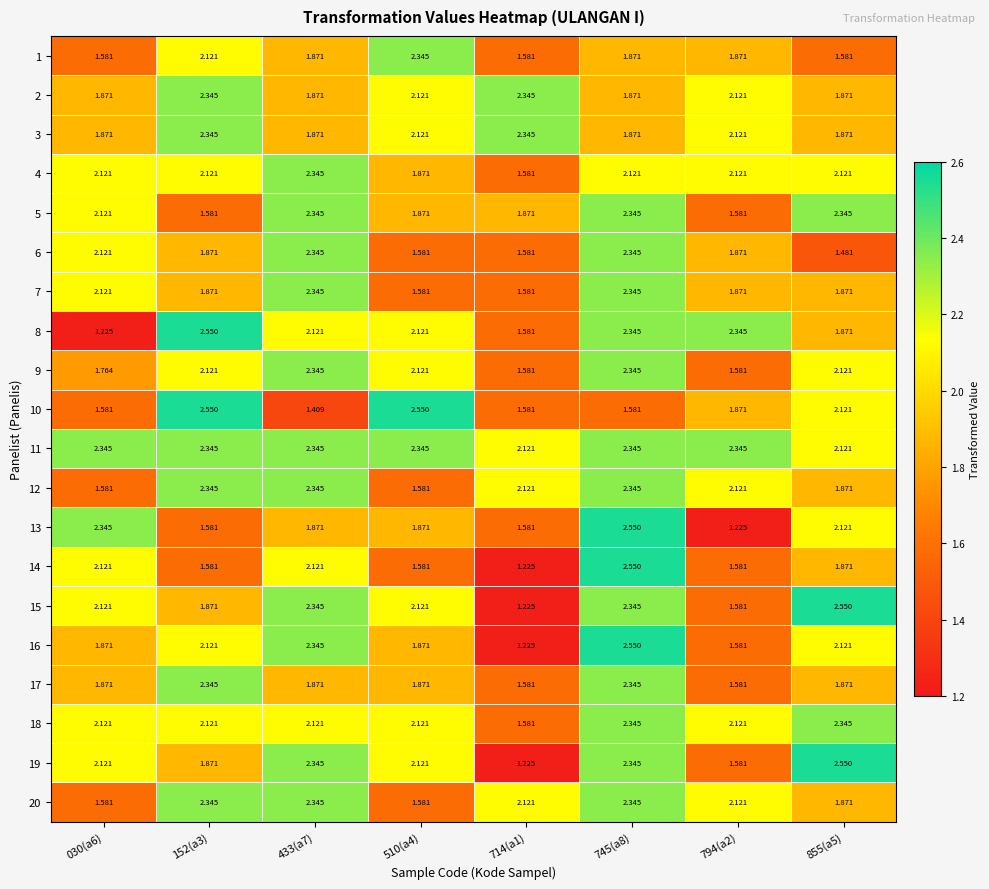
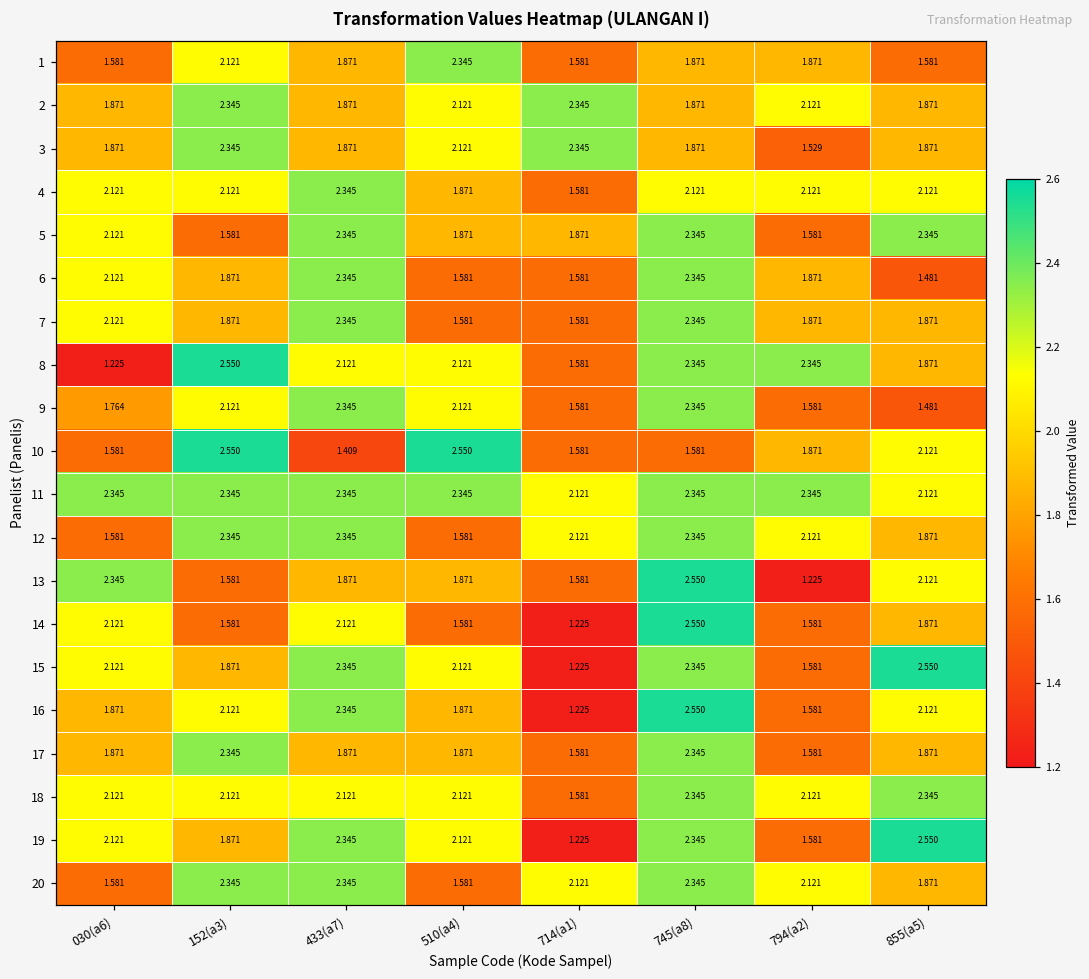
  {
    "1": {
      "030(a6)": 1.581,
      "152(a3)": 2.121,
      "433(a7)": 1.871,
      "510(a4)": 2.345,
      "714(a1)": 1.581,
      "745(a8)": 1.871,
      "794(a2)": 1.871,
      "855(a5)": 1.581
    },
    "2": {
      "030(a6)": 1.871,
      "152(a3)": 2.345,
      "433(a7)": 1.871,
      "510(a4)": 2.121,
      "714(a1)": 2.345,
      "745(a8)": 1.871,
      "794(a2)": 2.121,
      "855(a5)": 1.871
    },
    "3": {
      "030(a6)": 1.871,
      "152(a3)": 2.345,
      "433(a7)": 1.871,
      "510(a4)": 2.121,
      "714(a1)": 2.345,
      "745(a8)": 1.871,
-     "794(a2)": 2.121,
+     "794(a2)": 1.529,
      "855(a5)": 1.871
    },
    "4": {
      "030(a6)": 2.121,
      "152(a3)": 2.121,
      "433(a7)": 2.345,
      "510(a4)": 1.871,
      "714(a1)": 1.581,
      "745(a8)": 2.121,
      "794(a2)": 2.121,
      "855(a5)": 2.121
    },
    "5": {
      "030(a6)": 2.121,
      "152(a3)": 1.581,
      "433(a7)": 2.345,
      "510(a4)": 1.871,
      "714(a1)": 1.871,
      "745(a8)": 2.345,
      "794(a2)": 1.581,
      "855(a5)": 2.345
    },
    "6": {
      "030(a6)": 2.121,
      "152(a3)": 1.871,
      "433(a7)": 2.345,
      "510(a4)": 1.581,
      "714(a1)": 1.581,
      "745(a8)": 2.345,
      "794(a2)": 1.871,
      "855(a5)": 1.481
    },
    "7": {
      "030(a6)": 2.121,
      "152(a3)": 1.871,
      "433(a7)": 2.345,
      "510(a4)": 1.581,
      "714(a1)": 1.581,
      "745(a8)": 2.345,
      "794(a2)": 1.871,
      "855(a5)": 1.871
    },
    "8": {
      "030(a6)": 1.225,
      "152(a3)": 2.550,
      "433(a7)": 2.121,
      "510(a4)": 2.121,
      "714(a1)": 1.581,
      "745(a8)": 2.345,
      "794(a2)": 2.345,
      "855(a5)": 1.871
    },
    "9": {
      "030(a6)": 1.764,
      "152(a3)": 2.121,
      "433(a7)": 2.345,
      "510(a4)": 2.121,
      "714(a1)": 1.581,
      "745(a8)": 2.345,
      "794(a2)": 1.581,
-     "855(a5)": 2.121
+     "855(a5)": 1.481
    },
    "10": {
      "030(a6)": 1.581,
      "152(a3)": 2.550,
      "433(a7)": 1.409,
      "510(a4)": 2.550,
      "714(a1)": 1.581,
      "745(a8)": 1.581,
      "794(a2)": 1.871,
      "855(a5)": 2.121
    },
    "11": {
      "030(a6)": 2.345,
      "152(a3)": 2.345,
      "433(a7)": 2.345,
      "510(a4)": 2.345,
      "714(a1)": 2.121,
      "745(a8)": 2.345,
      "794(a2)": 2.345,
      "855(a5)": 2.121
    },
    "12": {
      "030(a6)": 1.581,
      "152(a3)": 2.345,
      "433(a7)": 2.345,
      "510(a4)": 1.581,
      "714(a1)": 2.121,
      "745(a8)": 2.345,
      "794(a2)": 2.121,
      "855(a5)": 1.871
    },
    "13": {
      "030(a6)": 2.345,
      "152(a3)": 1.581,
      "433(a7)": 1.871,
      "510(a4)": 1.871,
      "714(a1)": 1.581,
      "745(a8)": 2.550,
      "794(a2)": 1.225,
      "855(a5)": 2.121
    },
    "14": {
      "030(a6)": 2.121,
      "152(a3)": 1.581,
      "433(a7)": 2.121,
      "510(a4)": 1.581,
      "714(a1)": 1.225,
      "745(a8)": 2.550,
      "794(a2)": 1.581,
      "855(a5)": 1.871
    },
    "15": {
      "030(a6)": 2.121,
      "152(a3)": 1.871,
      "433(a7)": 2.345,
      "510(a4)": 2.121,
      "714(a1)": 1.225,
      "745(a8)": 2.345,
      "794(a2)": 1.581,
      "855(a5)": 2.550
    },
    "16": {
      "030(a6)": 1.871,
      "152(a3)": 2.121,
      "433(a7)": 2.345,
      "510(a4)": 1.871,
      "714(a1)": 1.225,
      "745(a8)": 2.550,
      "794(a2)": 1.581,
      "855(a5)": 2.121
    },
    "17": {
      "030(a6)": 1.871,
      "152(a3)": 2.345,
      "433(a7)": 1.871,
      "510(a4)": 1.871,
      "714(a1)": 1.581,
      "745(a8)": 2.345,
      "794(a2)": 1.581,
      "855(a5)": 1.871
    },
    "18": {
      "030(a6)": 2.121,
      "152(a3)": 2.121,
      "433(a7)": 2.121,
      "510(a4)": 2.121,
      "714(a1)": 1.581,
      "745(a8)": 2.345,
      "794(a2)": 2.121,
      "855(a5)": 2.345
    },
    "19": {
      "030(a6)": 2.121,
      "152(a3)": 1.871,
      "433(a7)": 2.345,
      "510(a4)": 2.121,
      "714(a1)": 1.225,
      "745(a8)": 2.345,
      "794(a2)": 1.581,
      "855(a5)": 2.550
    },
    "20": {
      "030(a6)": 1.581,
      "152(a3)": 2.345,
      "433(a7)": 2.345,
      "510(a4)": 1.581,
      "714(a1)": 2.121,
      "745(a8)": 2.345,
      "794(a2)": 2.121,
      "855(a5)": 1.871
    }
  }
